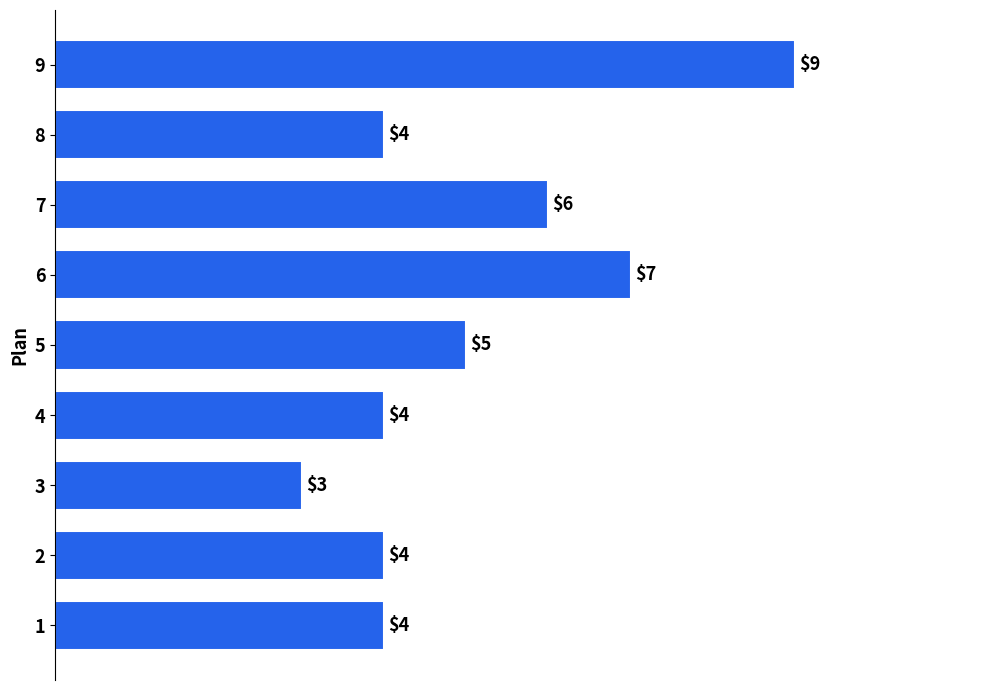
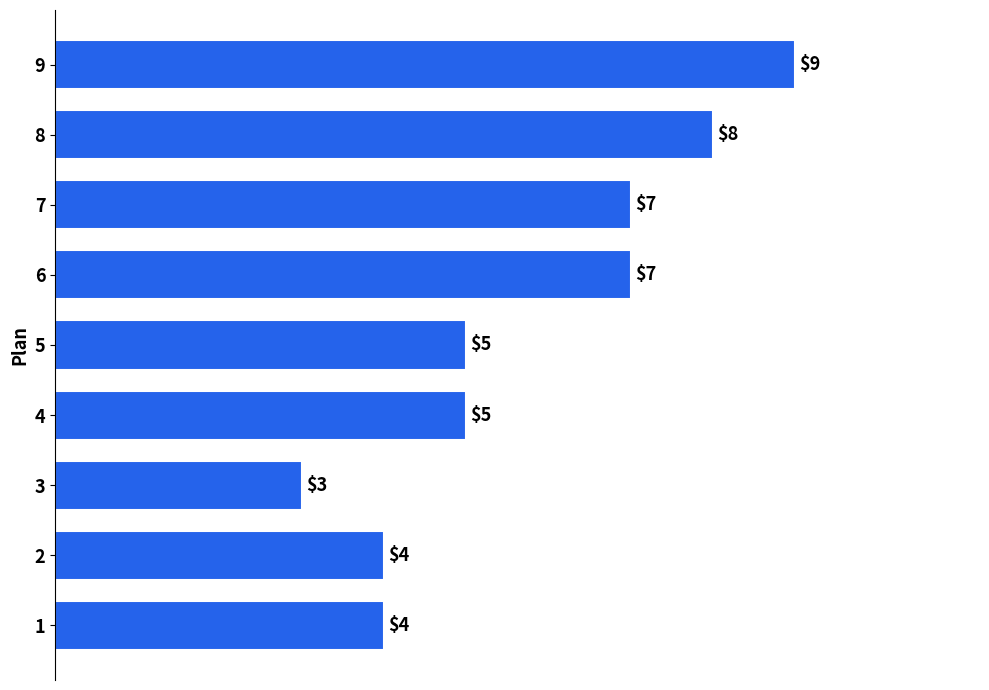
  {
    "9": "$9",
-   "8": "$4",
-   "7": "$6",
+   "8": "$8",
+   "7": "$7",
    "6": "$7",
    "5": "$5",
-   "4": "$4",
+   "4": "$5",
    "3": "$3",
    "2": "$4",
    "1": "$4"
  }
